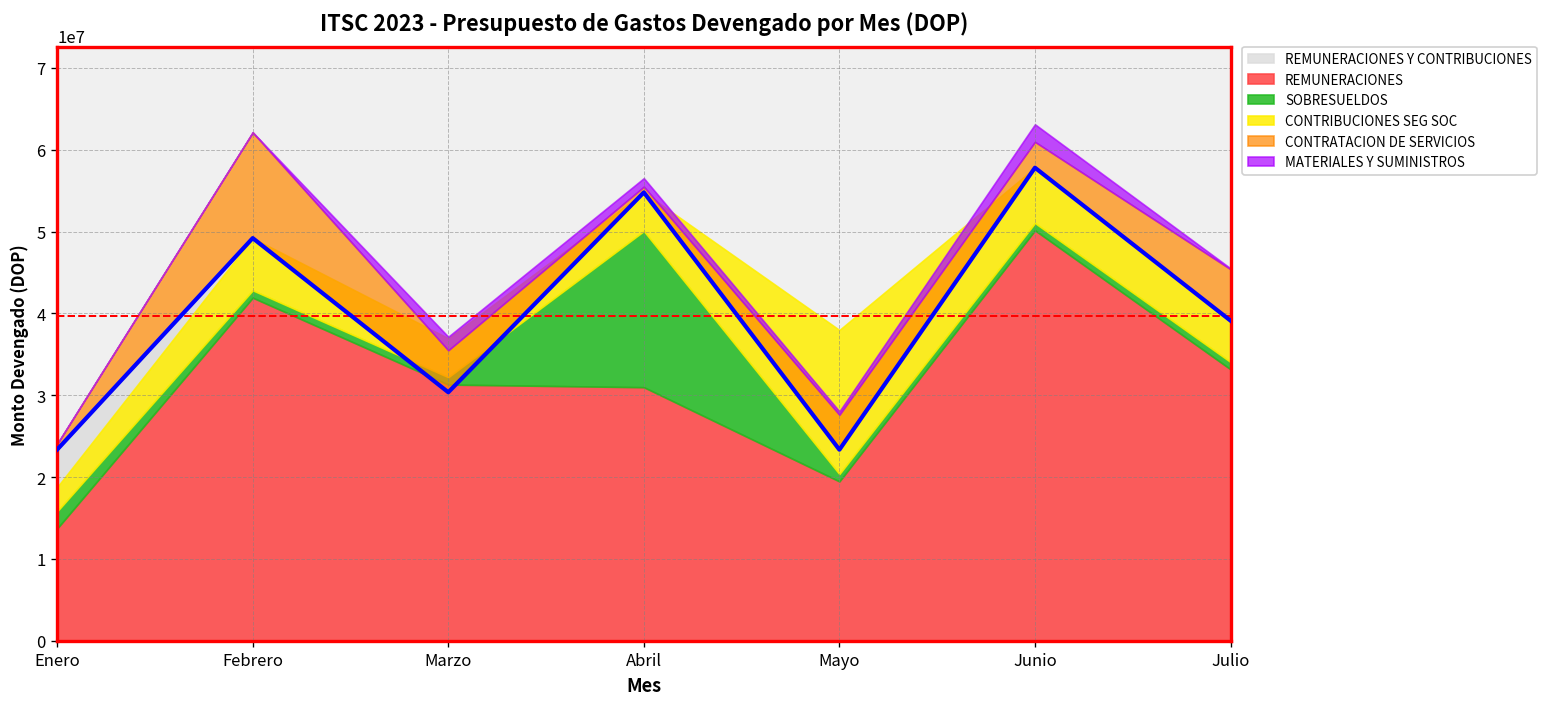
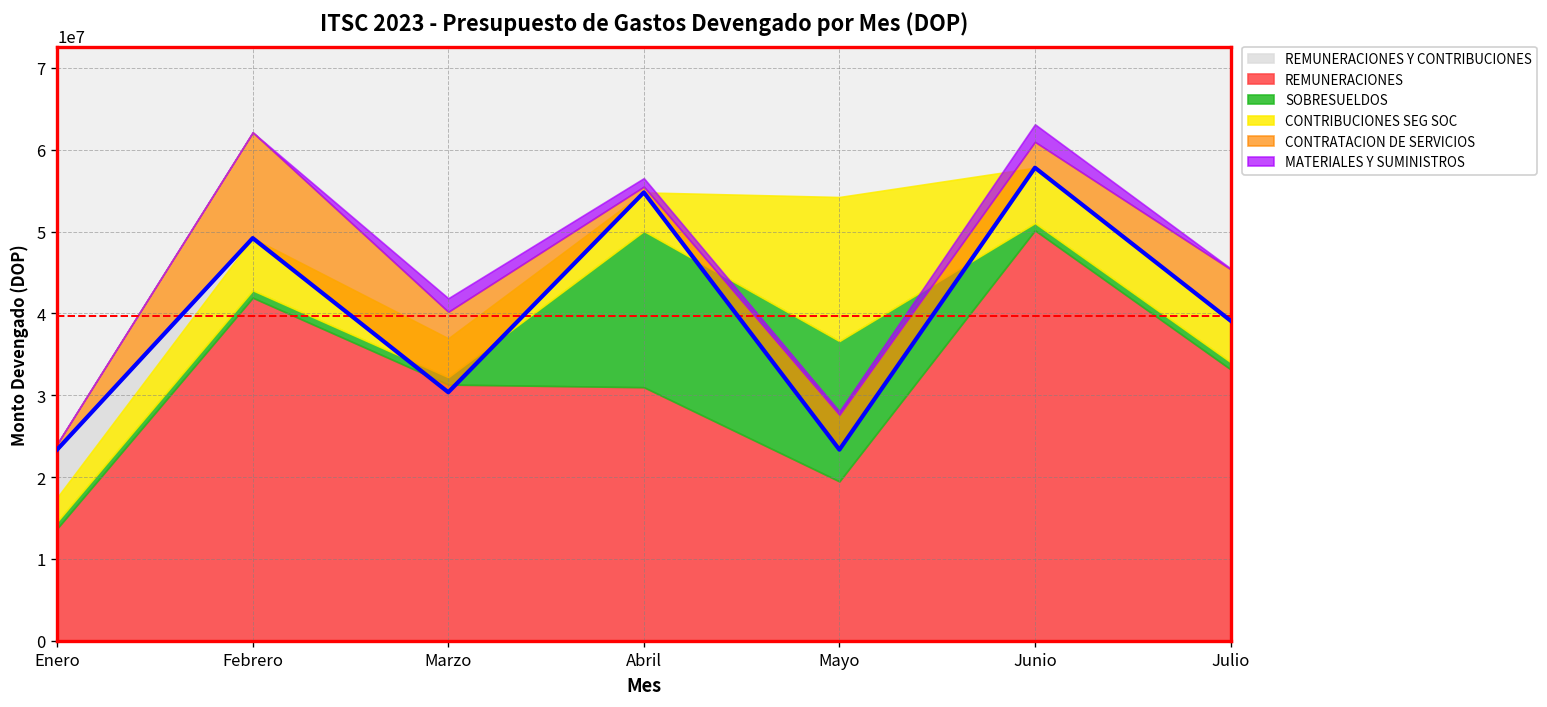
  {
    "REMUNERACIONES Y CONTRIBUCIONES": {
      "Enero": 23000000,
      "Marzo": 30000000,
      "Mayo": 23000000
    },
    "REMUNERACIONES": {
      "Enero": 14000000,
      "Febrero": 42000000,
      "Marzo": 31000000,
      "Abril": 31000000,
      "Mayo": 19000000,
      "Junio": 50000000,
      "Julio": 33000000
    },
    "SOBRESUELDOS": {
-     "Enero": 2000000,
+     "Enero": 1000000,
      "Febrero": 1000000,
      "Marzo": 1000000,
      "Abril": 19000000,
-     "Mayo": 1000000,
+     "Mayo": 17000000,
      "Junio": 1000000,
      "Julio": 1000000
    },
    "CONTRIBUCIONES SEG SOC": {
      "Enero": 3000000,
      "Mayo": 18000000
    },
    "CONTRATACION DE SERVICIOS": {
-     "Marzo": 5000000,
+     "Marzo": 10000000,
      "Abril": 1000000,
      "Mayo": 4000000,
      "Junio": 3000000
    },
    "MATERIALES Y SUMINISTROS": {
      "Abril": 1000000,
      "Mayo": 0,
      "Junio": 2000000
    }
  }
